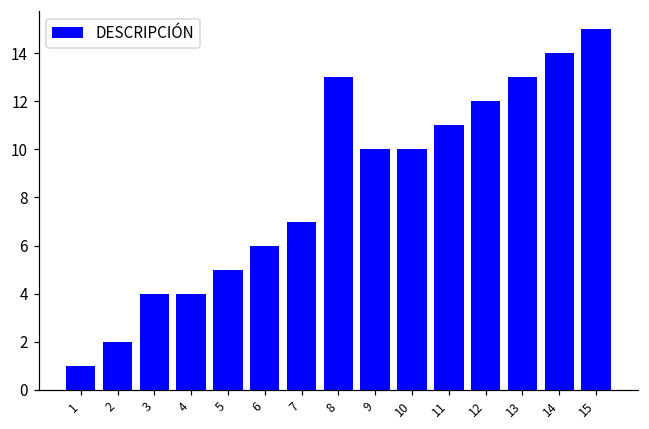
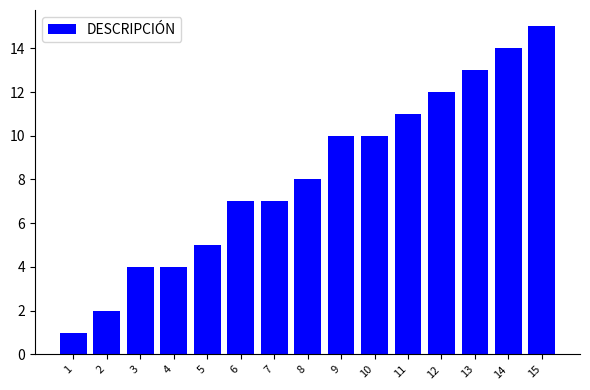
  {
    "1": 1,
    "2": 2,
    "3": 4,
    "4": 4,
    "5": 5,
-   "6": 6,
+   "6": 7,
    "7": 7,
-   "8": 13,
+   "8": 8,
    "9": 10,
    "10": 10,
    "11": 11,
    "12": 12,
    "13": 13,
    "14": 14,
    "15": 15
  }
